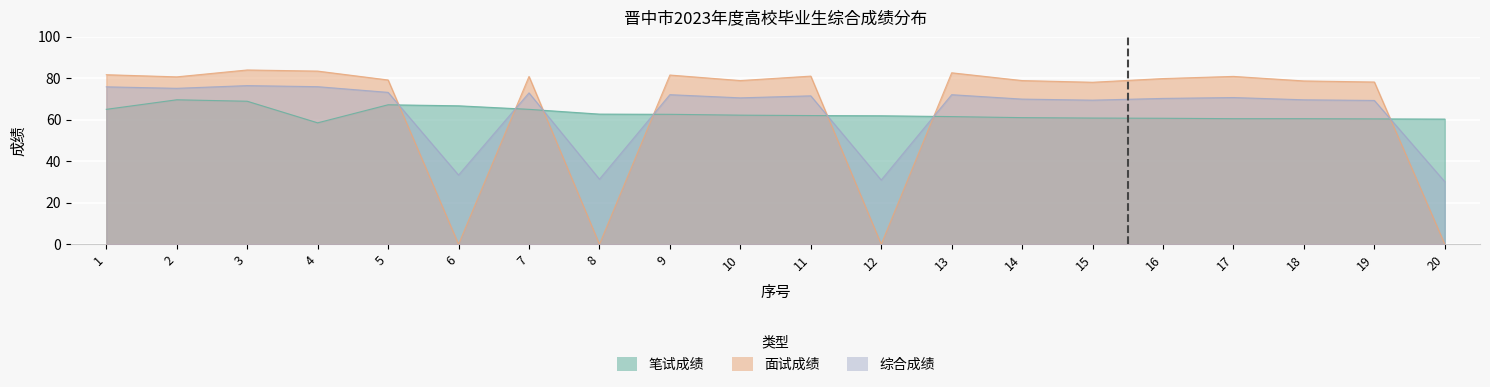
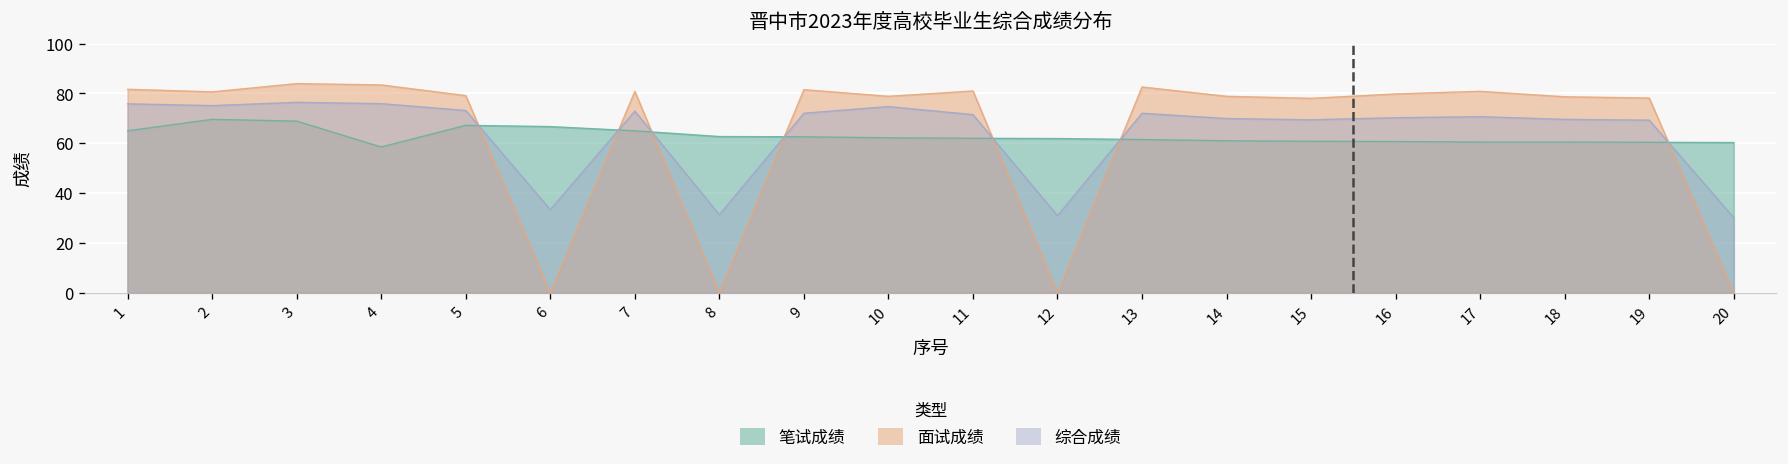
  {
    "笔试成绩": {
      "1": 65,
      "2": 70,
      "3": 69,
      "4": 59,
      "5": 67,
      "6": 67,
      "7": 65,
      "8": 63,
      "9": 63,
      "10": 62,
      "11": 62,
      "12": 62,
      "13": 62,
      "14": 61,
      "15": 61,
      "16": 61,
      "17": 61,
      "18": 61,
      "19": 60,
      "20": 60
    },
    "面试成绩": {
      "1": 82,
      "2": 81,
      "3": 84,
      "4": 83,
      "5": 79,
      "6": 0,
      "7": 81,
      "8": 0,
      "9": 82,
      "10": 79,
      "11": 81,
      "12": 0,
      "13": 83,
      "14": 79,
      "15": 78,
      "16": 80,
      "17": 81,
      "18": 79,
      "19": 78,
      "20": 0
    },
    "综合成绩": {
      "1": 76,
      "2": 75,
      "3": 76,
      "4": 76,
      "5": 73,
      "6": 33,
      "7": 73,
      "8": 31,
      "9": 72,
-     "10": 71,
+     "10": 75,
      "11": 72,
      "12": 31,
      "13": 72,
      "14": 70,
      "15": 69,
      "16": 70,
      "17": 71,
      "18": 70,
      "19": 69,
      "20": 30
    }
  }
